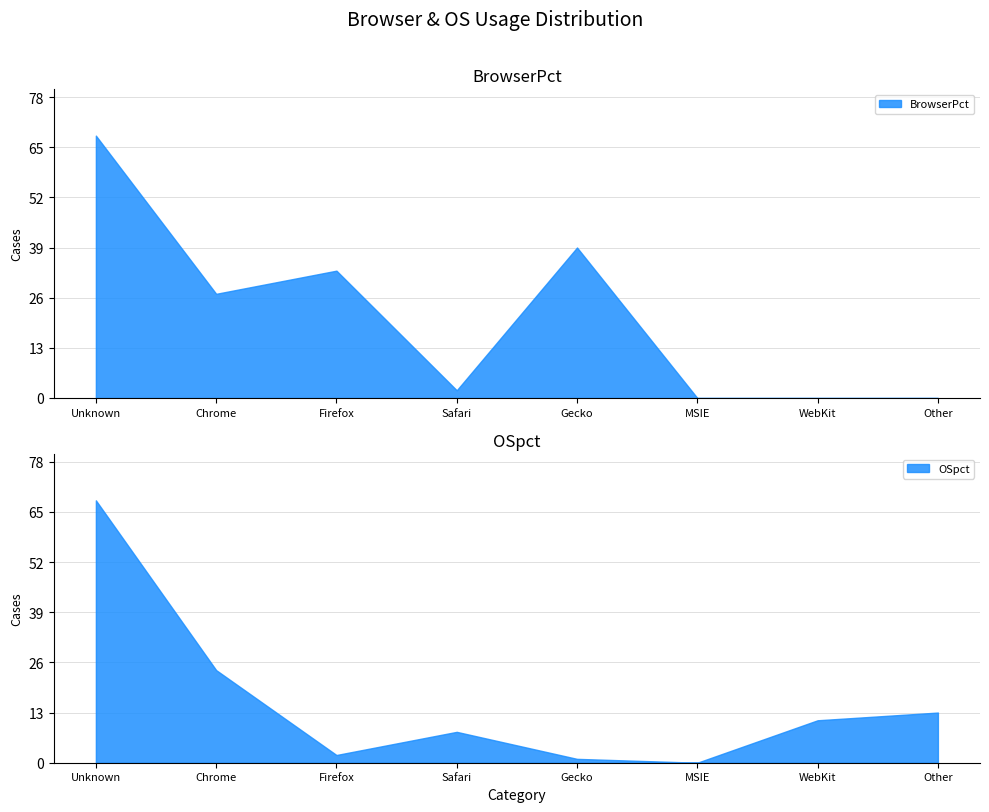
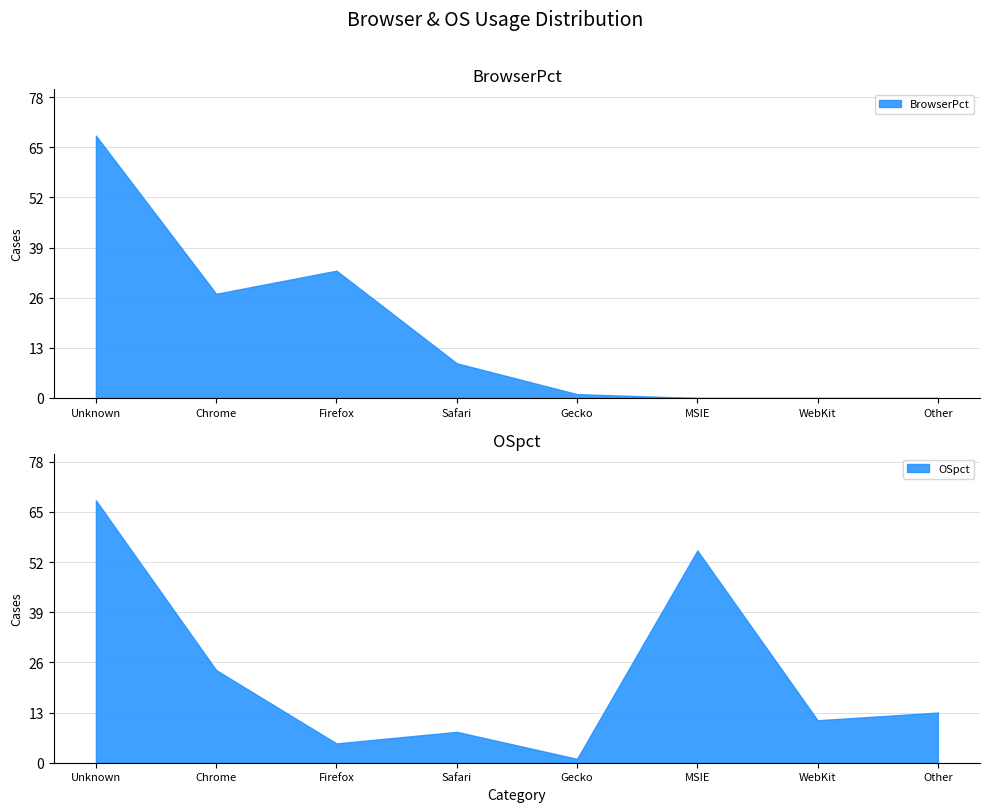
  {
    "BrowserPct": {
      "Unknown": 68,
      "Chrome": 27,
      "Firefox": 33,
-     "Safari": 2,
-     "Gecko": 39,
+     "Safari": 9,
+     "Gecko": 1,
      "MSIE": 0,
      "WebKit": 0,
      "Other": 0
    },
    "OSpct": {
      "Unknown": 68,
      "Chrome": 24,
-     "Firefox": 2,
+     "Firefox": 5,
      "Safari": 8,
      "Gecko": 1,
-     "MSIE": 0,
+     "MSIE": 55,
      "WebKit": 11,
      "Other": 13
    }
  }
